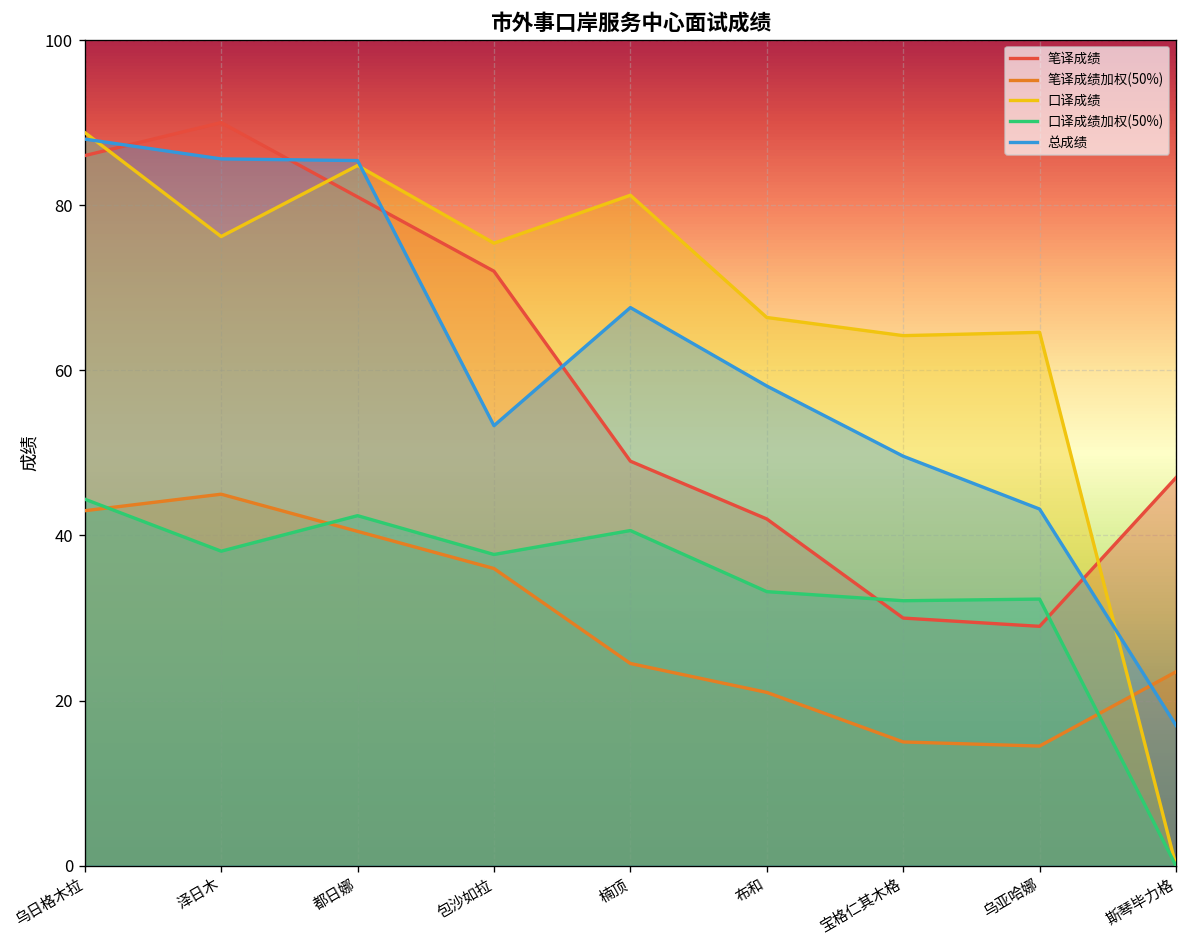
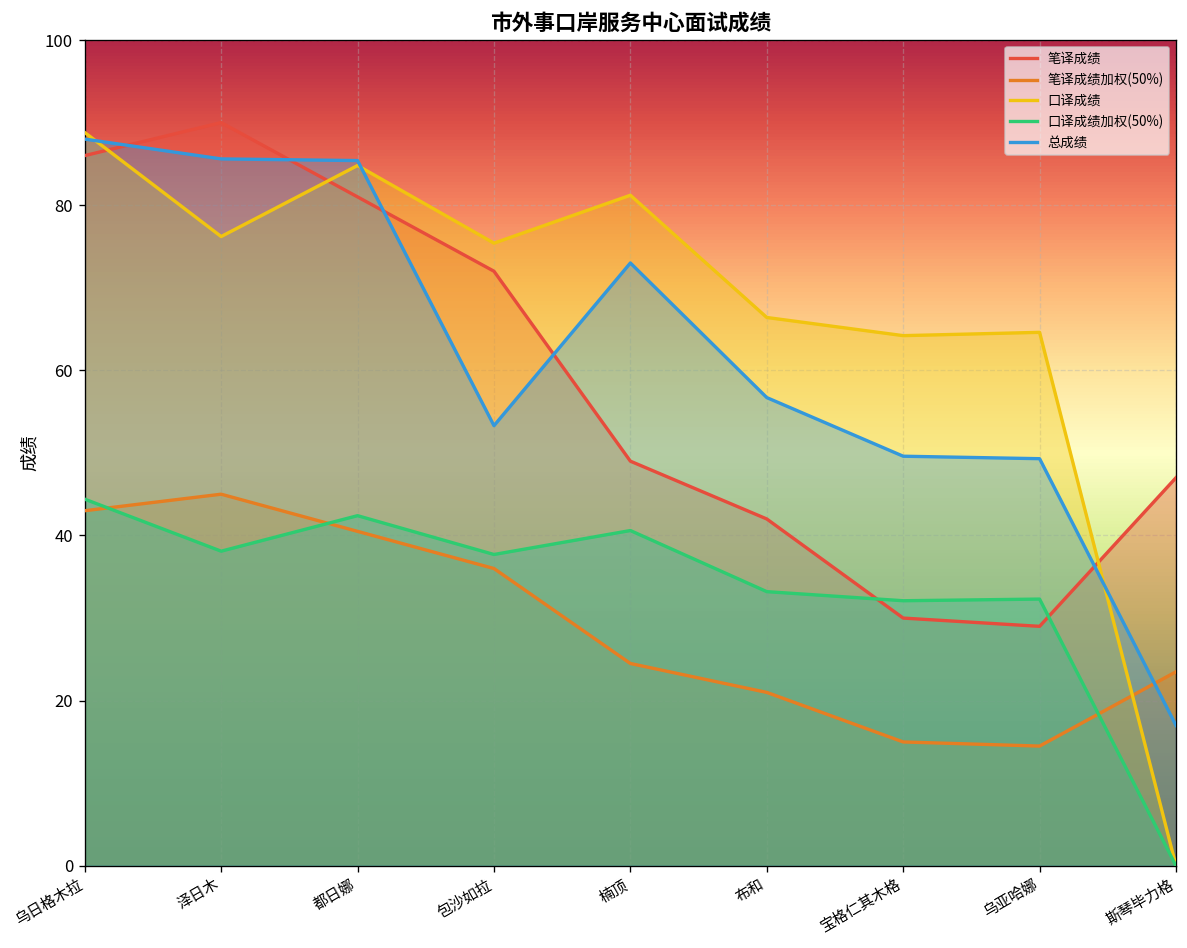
  {
    "口译成绩加权(50%)": {
      "乌日格木拉": 44,
      "泽日木": 38,
      "都日娜": 42,
      "包沙如拉": 38,
      "楠顶": 41,
      "布和": 33,
      "宝格仁其木格": 32,
      "乌亚哈娜": 32
    },
    "总成绩": {
      "乌日格木拉": 88,
      "泽日木": 86,
      "都日娜": 85,
      "包沙如拉": 53,
-     "楠顶": 68,
-     "布和": 58,
+     "楠顶": 73,
+     "布和": 57,
      "宝格仁其木格": 50,
-     "乌亚哈娜": 43,
+     "乌亚哈娜": 49,
      "斯琴毕力格": 17
    }
  }
